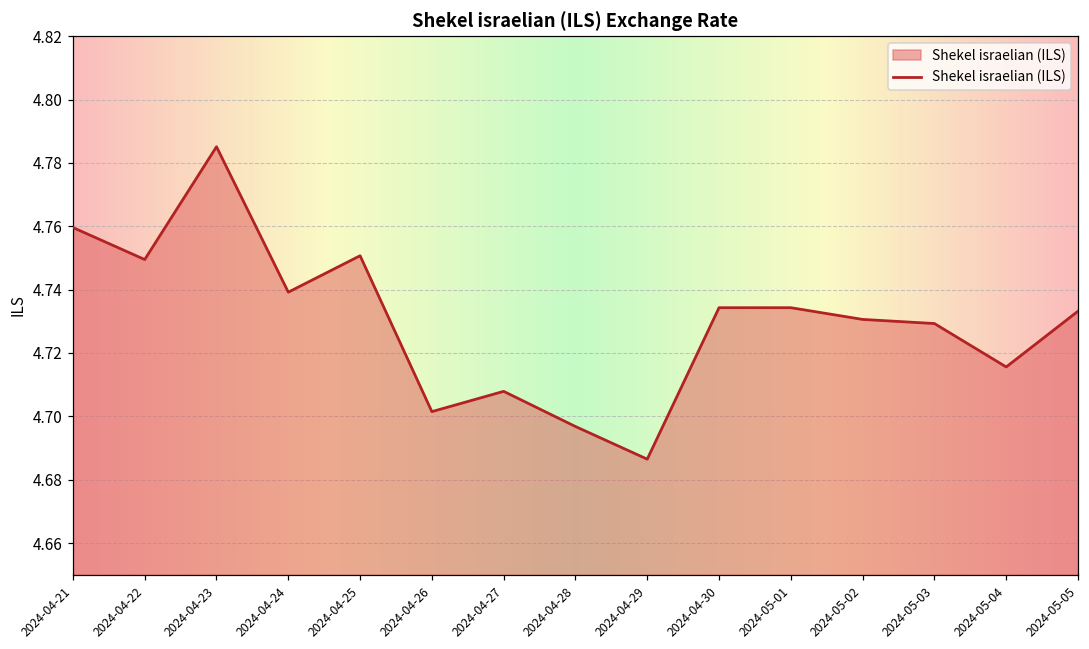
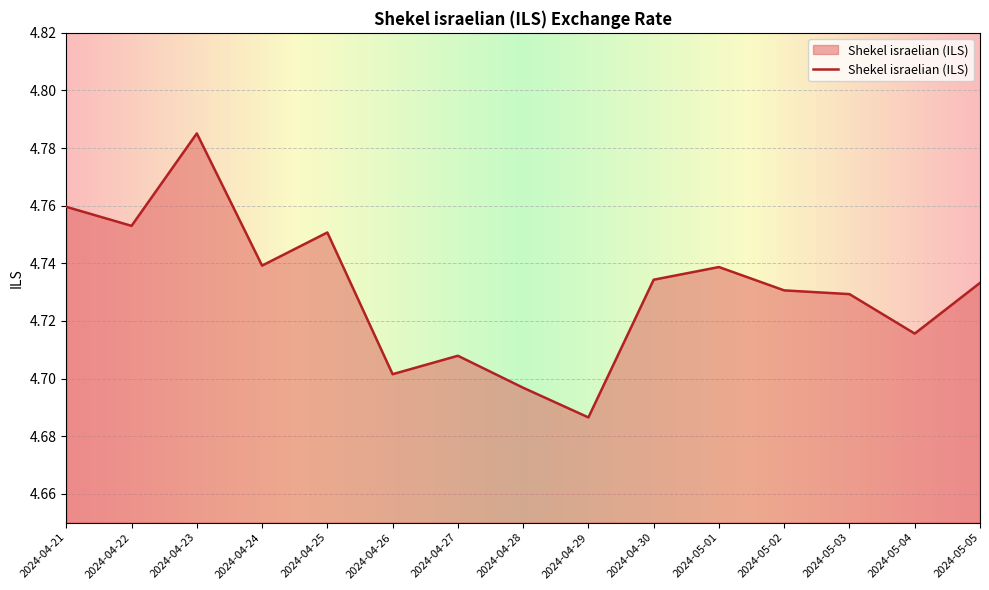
  {
    "2024-04-21": 4.760,
-   "2024-04-22": 4.750,
+   "2024-04-22": 4.753,
    "2024-04-23": 4.785,
    "2024-04-24": 4.739,
    "2024-04-25": 4.751,
    "2024-04-26": 4.702,
    "2024-04-27": 4.708,
    "2024-04-28": 4.697,
    "2024-04-29": 4.687,
    "2024-04-30": 4.734,
-   "2024-05-01": 4.734,
+   "2024-05-01": 4.739,
    "2024-05-02": 4.731,
    "2024-05-03": 4.729,
    "2024-05-04": 4.716,
    "2024-05-05": 4.733
  }
